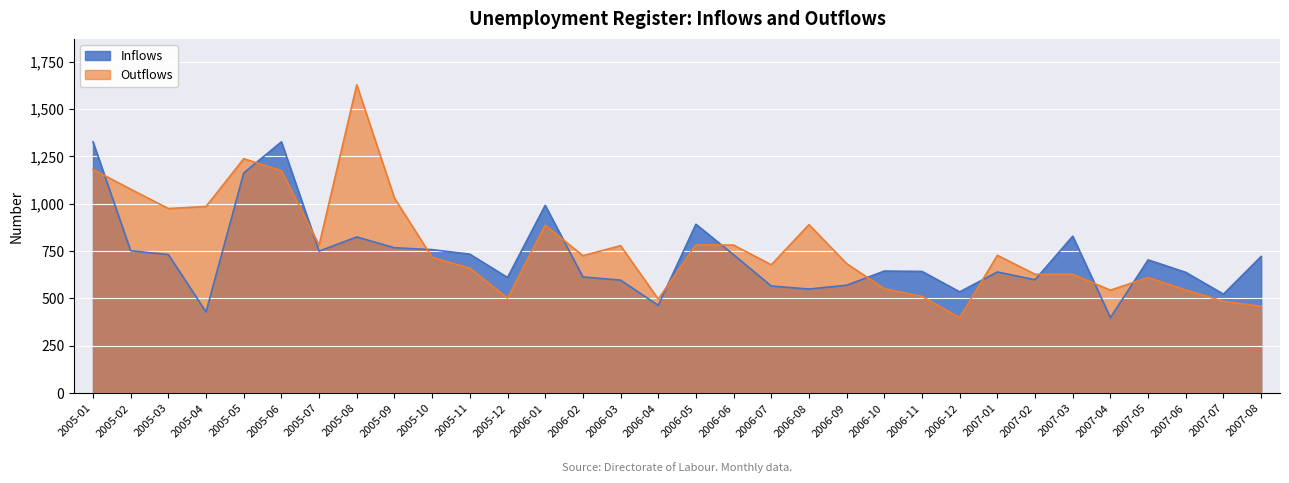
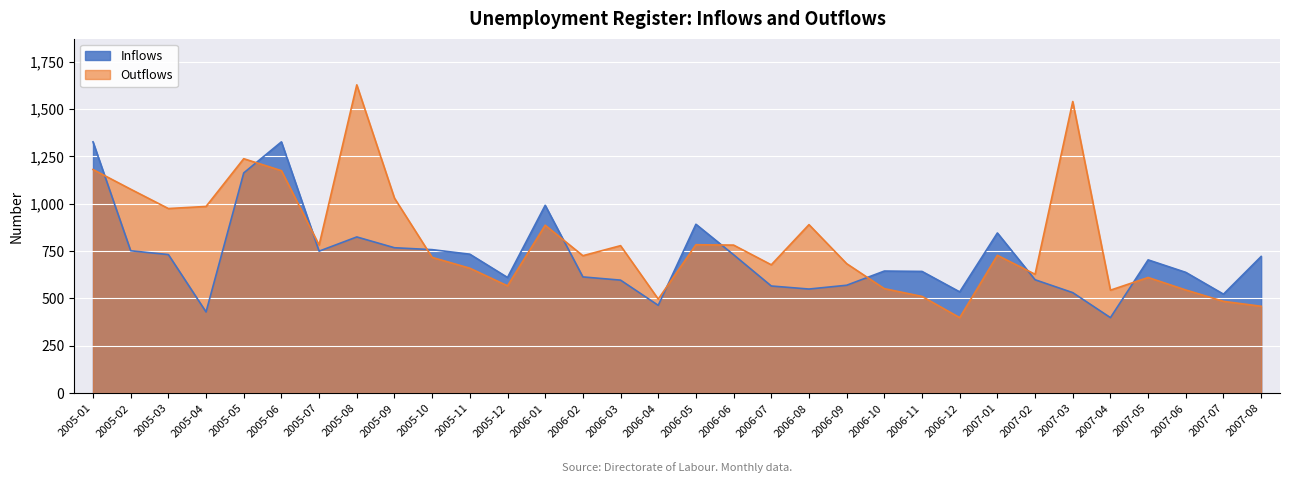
  {
    "Inflows": {
      "2005-01": "1,330",
      "2005-02": "750",
      "2005-03": "730",
      "2005-04": "430",
      "2005-05": "1,160",
      "2005-06": "1,330",
      "2005-07": "750",
      "2005-08": "820",
      "2005-09": "770",
      "2005-10": "760",
      "2005-11": "730",
      "2005-12": "610",
      "2006-01": "990",
      "2006-02": "610",
      "2006-03": "600",
      "2006-04": "460",
      "2006-05": "890",
      "2006-06": "730",
      "2006-07": "570",
      "2006-08": "550",
      "2006-09": "570",
      "2006-10": "640",
      "2006-11": "640",
      "2006-12": "530",
-     "2007-01": "640",
+     "2007-01": "850",
      "2007-02": "600",
-     "2007-03": "830",
+     "2007-03": "530",
      "2007-04": "400",
      "2007-05": "700",
      "2007-06": "640",
      "2007-07": "520",
      "2007-08": "720"
    },
    "Outflows": {
      "2005-01": "1,180",
      "2005-02": "1,080",
      "2005-03": "970",
      "2005-04": "990",
      "2005-05": "1,240",
      "2005-06": "1,170",
      "2005-07": "780",
      "2005-08": "1,630",
      "2005-09": "1,030",
      "2005-10": "720",
      "2005-11": "660",
-     "2005-12": "500",
+     "2005-12": "570",
      "2006-01": "890",
      "2006-02": "730",
      "2006-03": "780",
      "2006-04": "500",
      "2006-05": "780",
      "2006-06": "780",
      "2006-07": "680",
      "2006-08": "890",
      "2006-09": "680",
      "2006-10": "550",
      "2006-11": "510",
      "2006-12": "400",
      "2007-01": "730",
      "2007-02": "630",
-     "2007-03": "630",
+     "2007-03": "1,540",
      "2007-04": "540",
      "2007-05": "610",
      "2007-06": "540",
      "2007-07": "480",
      "2007-08": "460"
    }
  }
